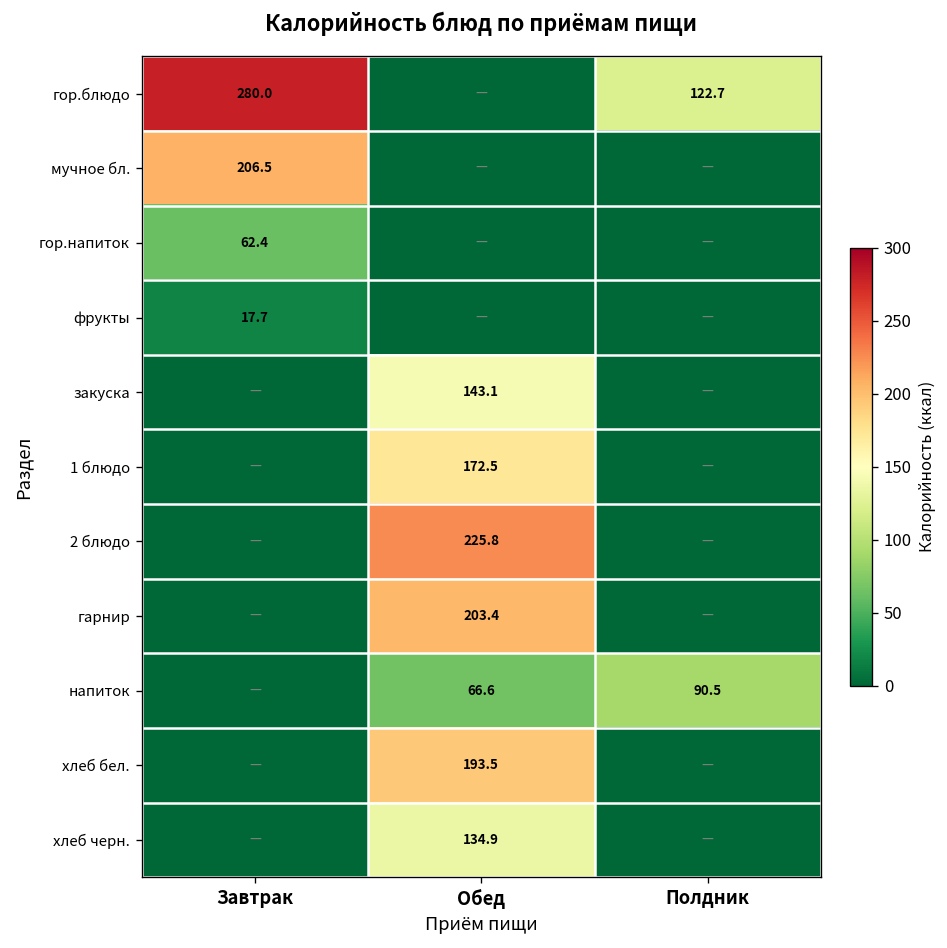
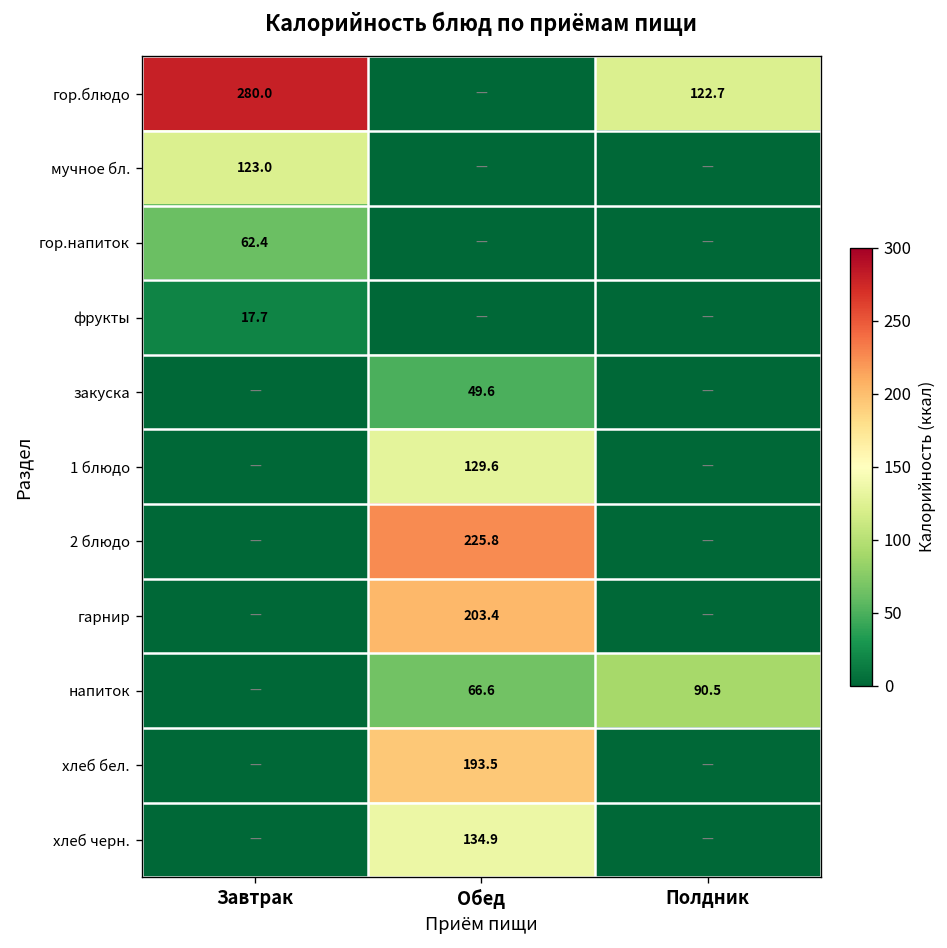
  {
    "гор.блюдо": {
      "Завтрак": 280.0,
      "Полдник": 122.7
    },
    "мучное бл.": {
-     "Завтрак": 206.5
+     "Завтрак": 123.0
    },
    "гор.напиток": {
      "Завтрак": 62.4
    },
    "фрукты": {
      "Завтрак": 17.7
    },
    "закуска": {
-     "Обед": 143.1
+     "Обед": 49.6
    },
    "1 блюдо": {
-     "Обед": 172.5
+     "Обед": 129.6
    },
    "2 блюдо": {
      "Обед": 225.8
    },
    "гарнир": {
      "Обед": 203.4
    },
    "напиток": {
      "Обед": 66.6,
      "Полдник": 90.5
    },
    "хлеб бел.": {
      "Обед": 193.5
    },
    "хлеб черн.": {
      "Обед": 134.9
    }
  }
